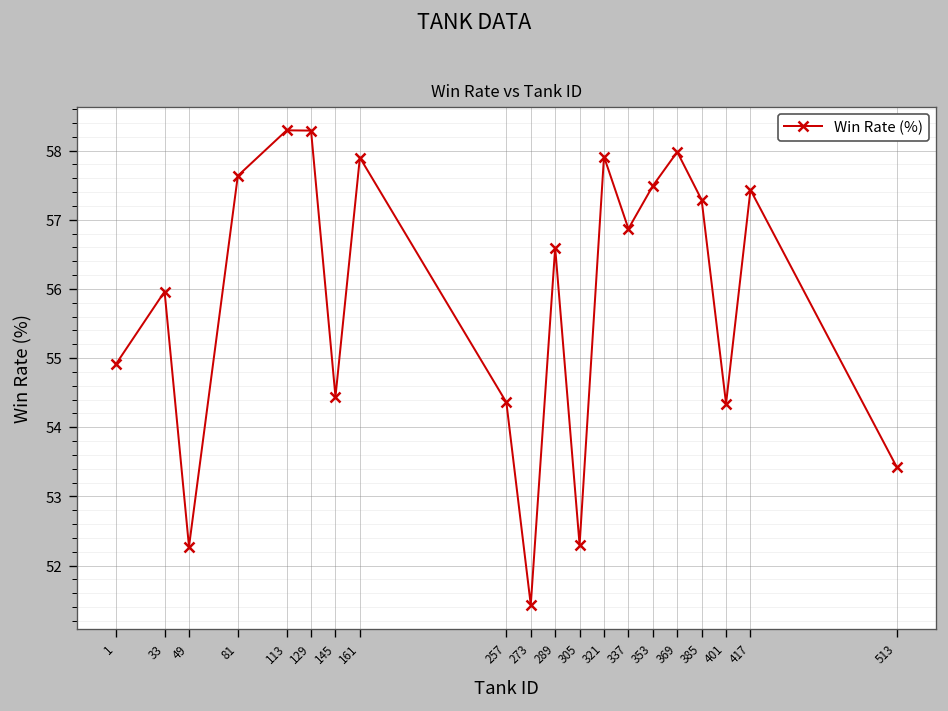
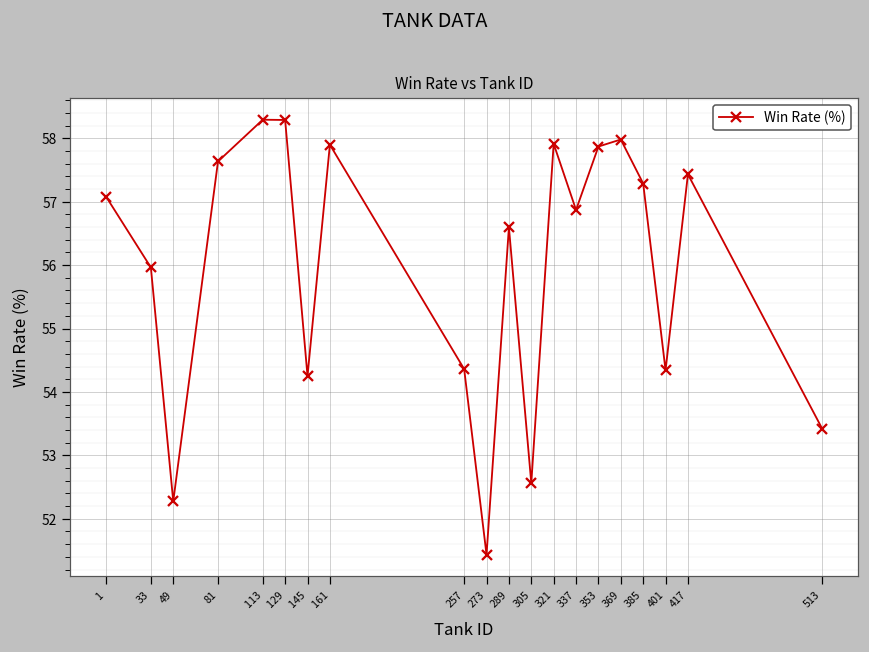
  {
-   "1": 54.9,
+   "1": 57.1,
    "33": 56.0,
    "49": 52.3,
    "81": 57.6,
    "113": 58.3,
    "129": 58.3,
-   "145": 54.4,
+   "145": 54.3,
    "161": 57.9,
    "257": 54.4,
    "273": 51.4,
    "289": 56.6,
-   "305": 52.3,
+   "305": 52.6,
    "321": 57.9,
    "337": 56.9,
-   "353": 57.5,
+   "353": 57.9,
    "369": 58.0,
    "385": 57.3,
    "401": 54.3,
    "417": 57.4,
    "513": 53.4
  }
